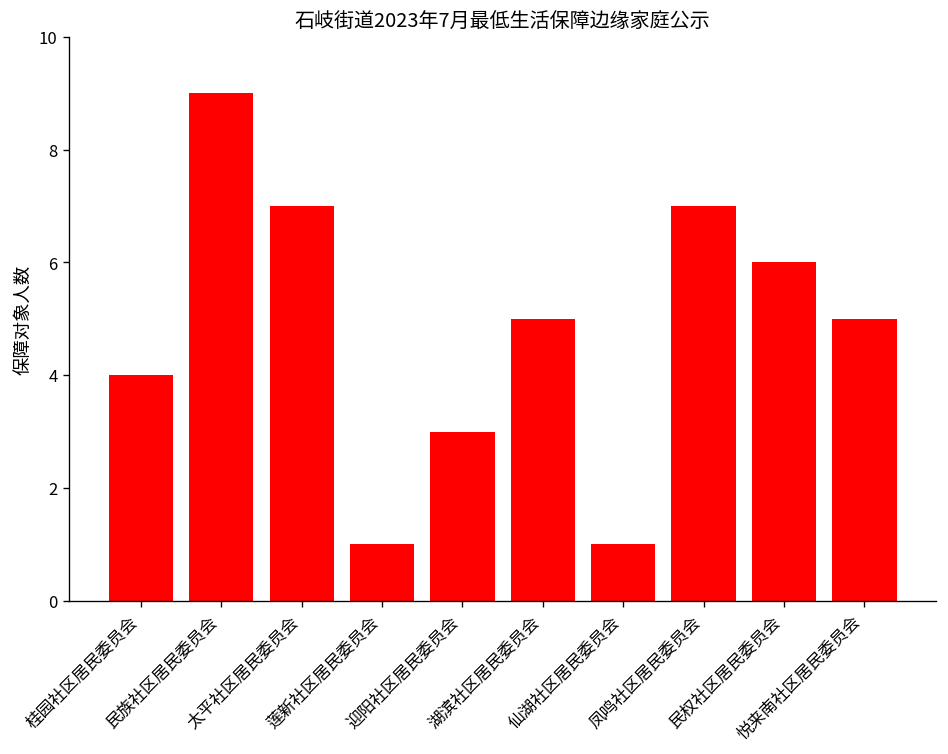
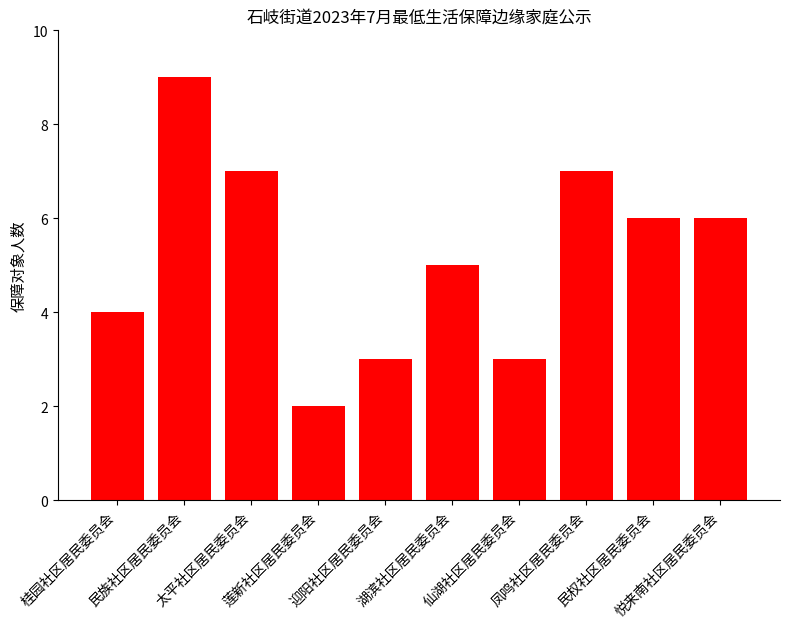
  {
    "桂园社区居民委员会": 4,
    "民族社区居民委员会": 9,
    "太平社区居民委员会": 7,
-   "莲新社区居民委员会": 1,
+   "莲新社区居民委员会": 2,
    "迎阳社区居民委员会": 3,
    "湖滨社区居民委员会": 5,
-   "仙湖社区居民委员会": 1,
+   "仙湖社区居民委员会": 3,
    "凤鸣社区居民委员会": 7,
    "民权社区居民委员会": 6,
-   "悦来南社区居民委员会": 5
+   "悦来南社区居民委员会": 6
  }
